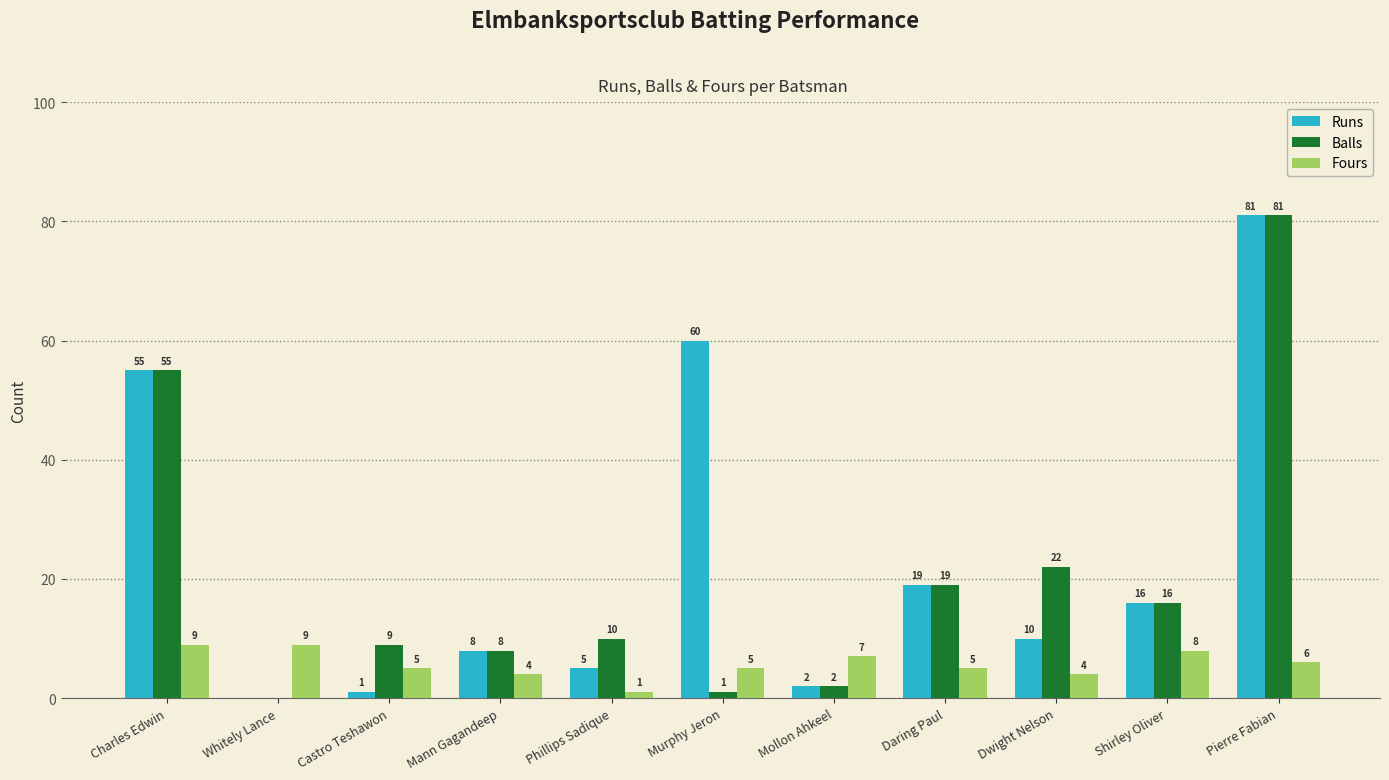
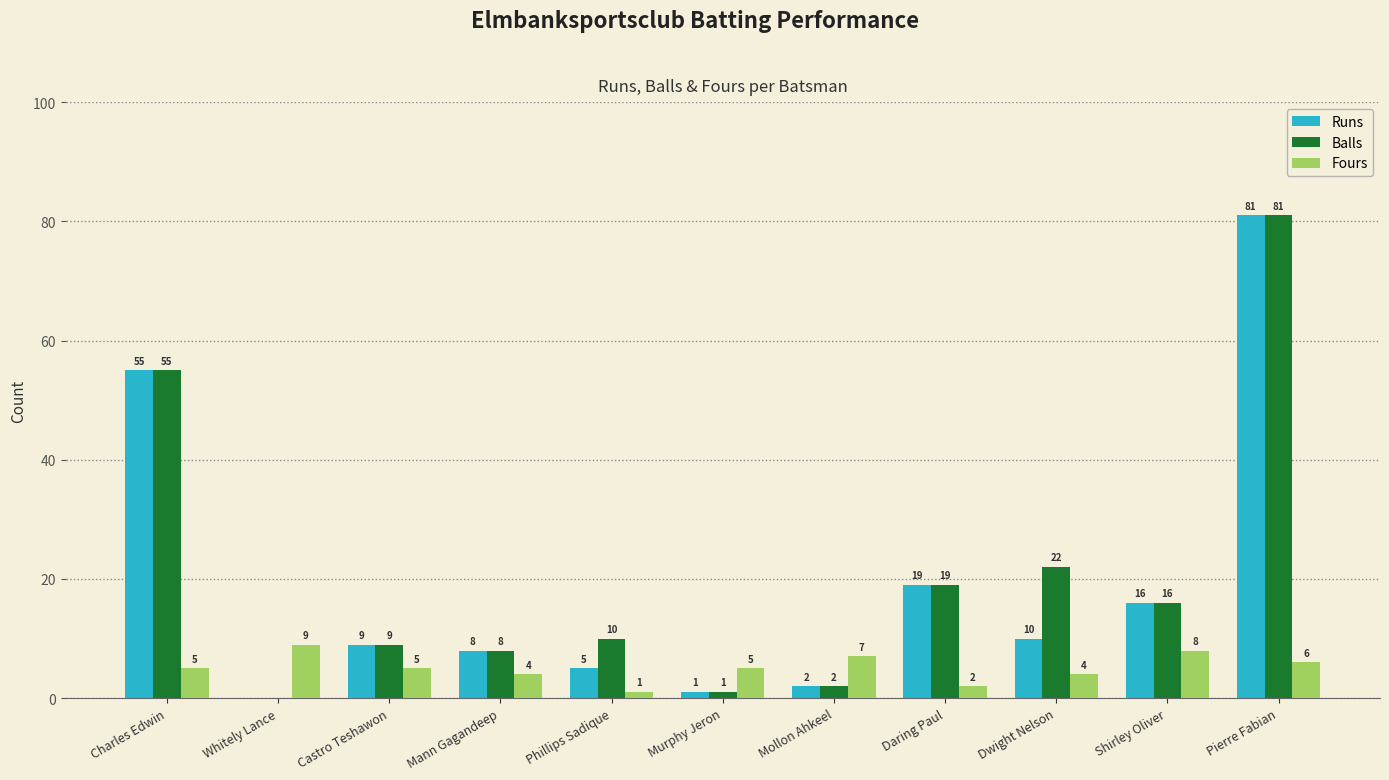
  {
    "Runs": {
      "Charles Edwin": 55,
-     "Castro Teshawon": 1,
+     "Castro Teshawon": 9,
      "Mann Gagandeep": 8,
      "Phillips Sadique": 5,
-     "Murphy Jeron": 60,
+     "Murphy Jeron": 1,
      "Mollon Ahkeel": 2,
      "Daring Paul": 19,
      "Dwight Nelson": 10,
      "Shirley Oliver": 16,
      "Pierre Fabian": 81
    },
    "Balls": {
      "Charles Edwin": 55,
      "Castro Teshawon": 9,
      "Mann Gagandeep": 8,
      "Phillips Sadique": 10,
      "Murphy Jeron": 1,
      "Mollon Ahkeel": 2,
      "Daring Paul": 19,
      "Dwight Nelson": 22,
      "Shirley Oliver": 16,
      "Pierre Fabian": 81
    },
    "Fours": {
-     "Charles Edwin": 9,
+     "Charles Edwin": 5,
      "Whitely Lance": 9,
      "Castro Teshawon": 5,
      "Mann Gagandeep": 4,
      "Phillips Sadique": 1,
      "Murphy Jeron": 5,
      "Mollon Ahkeel": 7,
-     "Daring Paul": 5,
+     "Daring Paul": 2,
      "Dwight Nelson": 4,
      "Shirley Oliver": 8,
      "Pierre Fabian": 6
    }
  }
